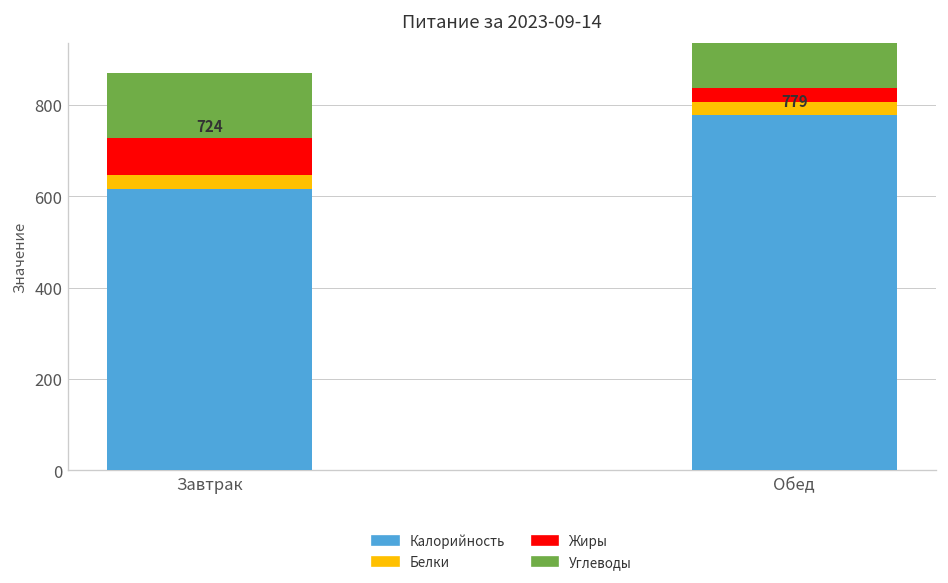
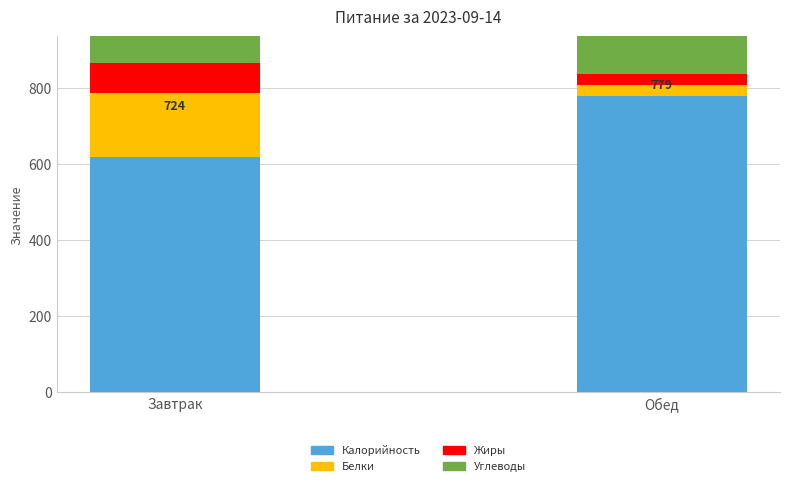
  {
    "Калорийность": {
      "Обед": 779
    },
    "Белки": {
-     "Завтрак": 30,
+     "Завтрак": 170,
      "Обед": 30
    },
    "Жиры": {
      "Завтрак": 80
    },
    "Углеводы": {
      "Обед": 100
    }
  }
